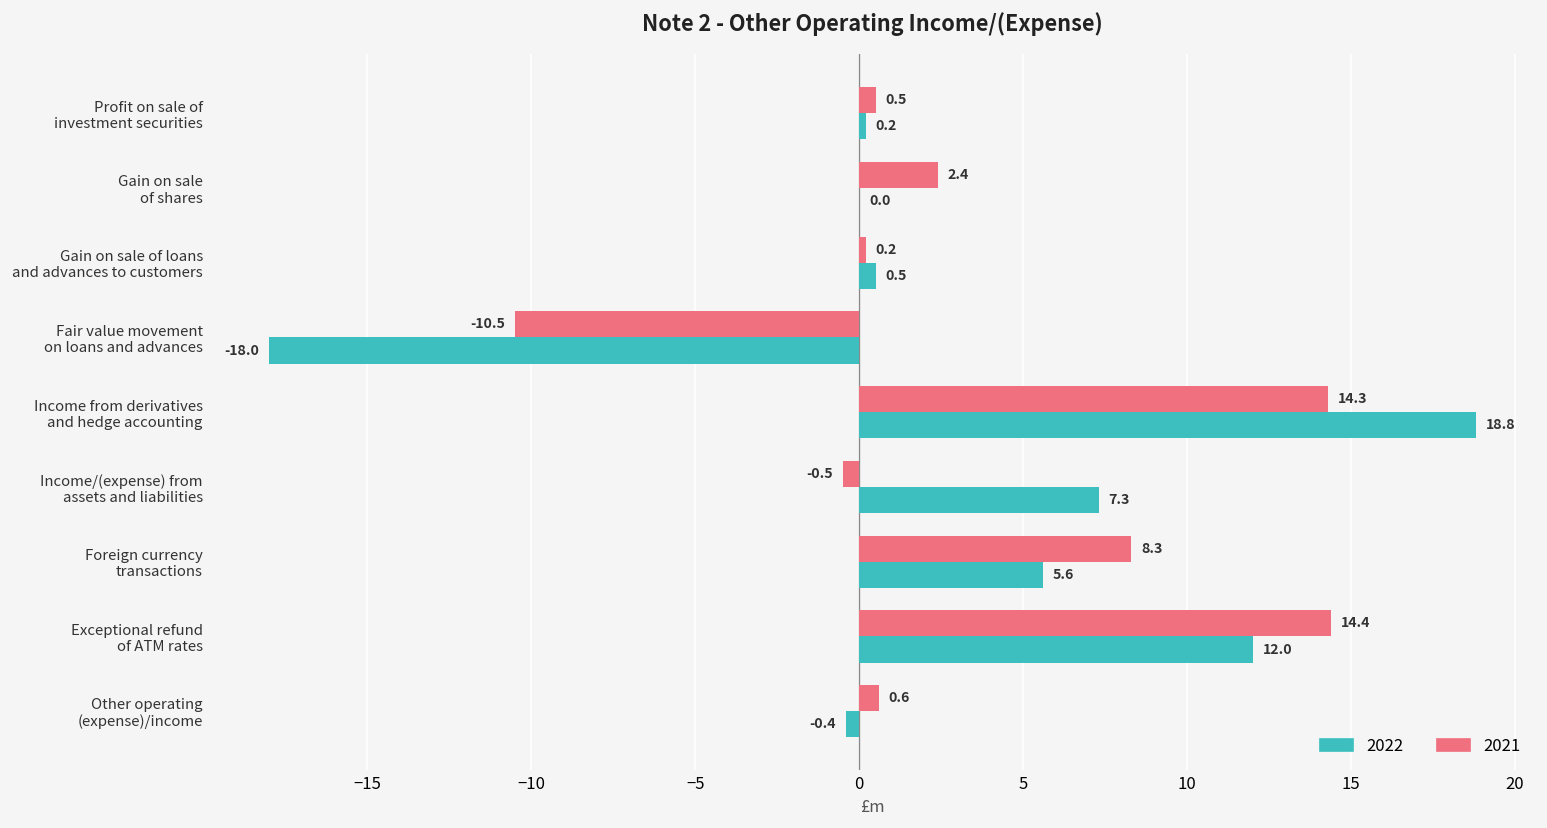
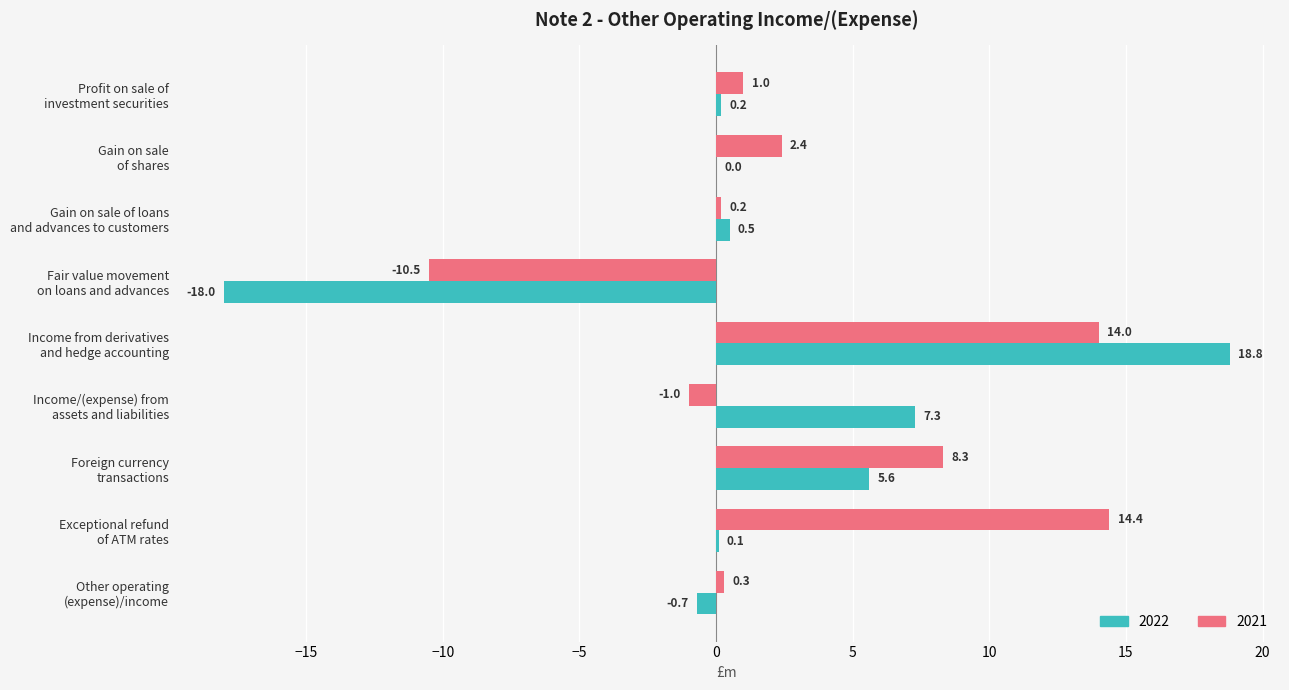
  {
    "2022": {
      "Profit on sale of investment securities": 0.2,
      "Gain on sale of shares": 0.0,
      "Gain on sale of loans and advances to customers": 0.5,
      "Fair value movement on loans and advances": -18.0,
      "Income from derivatives and hedge accounting": 18.8,
      "Income/(expense) from assets and liabilities": 7.3,
      "Foreign currency transactions": 5.6,
-     "Exceptional refund of ATM rates": 12.0,
-     "Other operating (expense)/income": -0.4
+     "Exceptional refund of ATM rates": 0.1,
+     "Other operating (expense)/income": -0.7
    },
    "2021": {
-     "Profit on sale of investment securities": 0.5,
+     "Profit on sale of investment securities": 1.0,
      "Gain on sale of shares": 2.4,
      "Gain on sale of loans and advances to customers": 0.2,
      "Fair value movement on loans and advances": -10.5,
-     "Income from derivatives and hedge accounting": 14.3,
-     "Income/(expense) from assets and liabilities": -0.5,
+     "Income from derivatives and hedge accounting": 14.0,
+     "Income/(expense) from assets and liabilities": -1.0,
      "Foreign currency transactions": 8.3,
      "Exceptional refund of ATM rates": 14.4,
-     "Other operating (expense)/income": 0.6
+     "Other operating (expense)/income": 0.3
    }
  }
